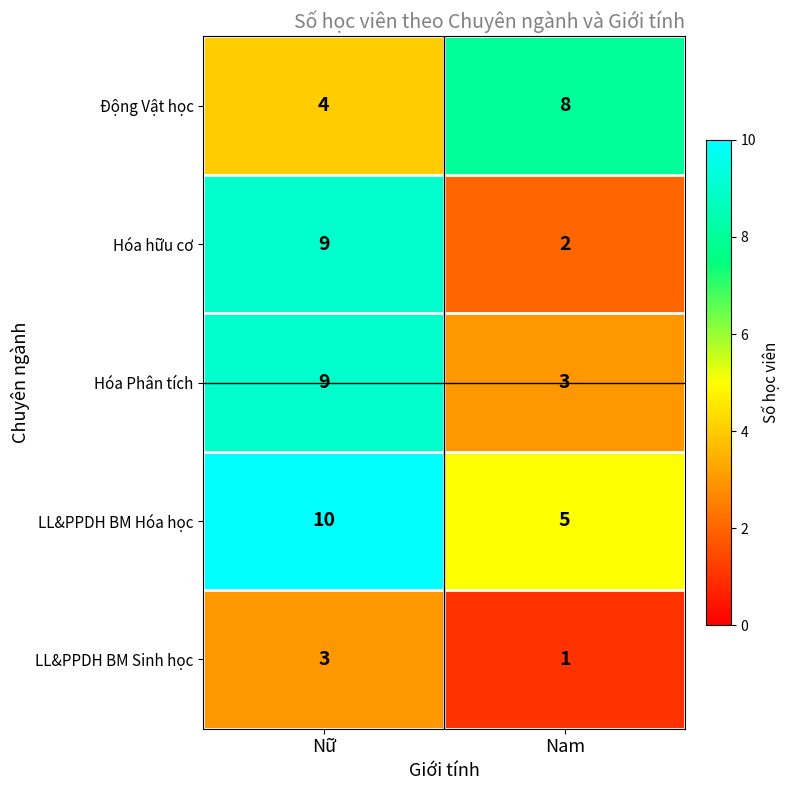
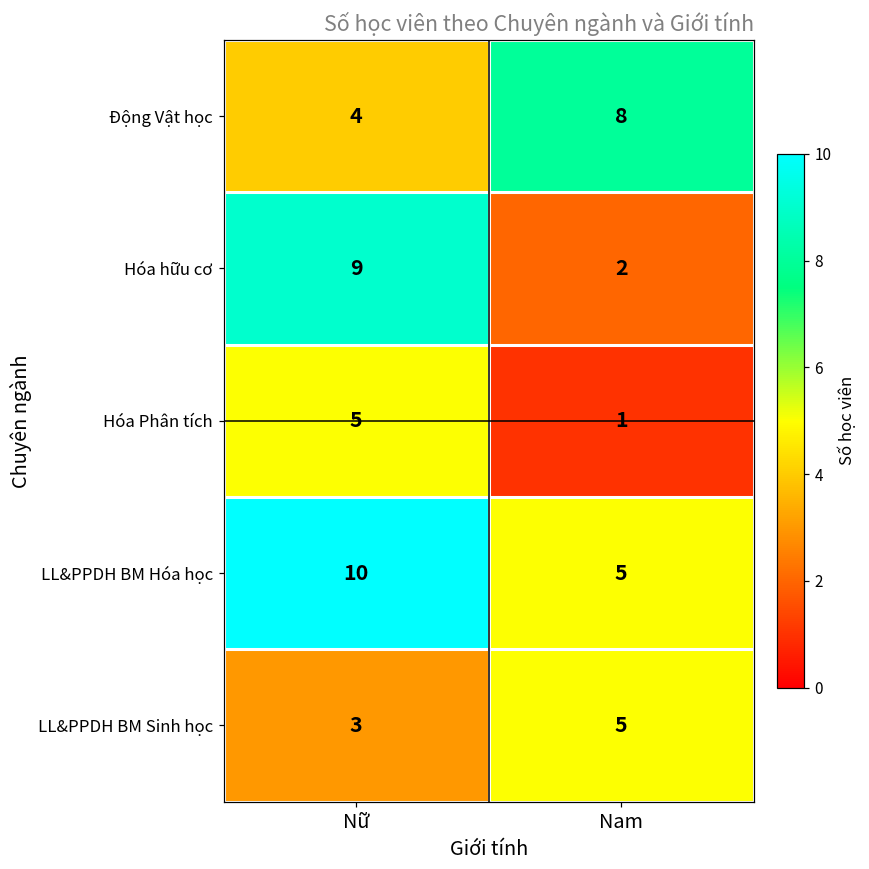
  {
    "Động Vật học": {
      "Nữ": 4,
      "Nam": 8
    },
    "Hóa hữu cơ": {
      "Nữ": 9,
      "Nam": 2
    },
    "Hóa Phân tích": {
-     "Nữ": 9,
-     "Nam": 3
+     "Nữ": 5,
+     "Nam": 1
    },
    "LL&PPDH BM Hóa học": {
      "Nữ": 10,
      "Nam": 5
    },
    "LL&PPDH BM Sinh học": {
      "Nữ": 3,
-     "Nam": 1
+     "Nam": 5
    }
  }
